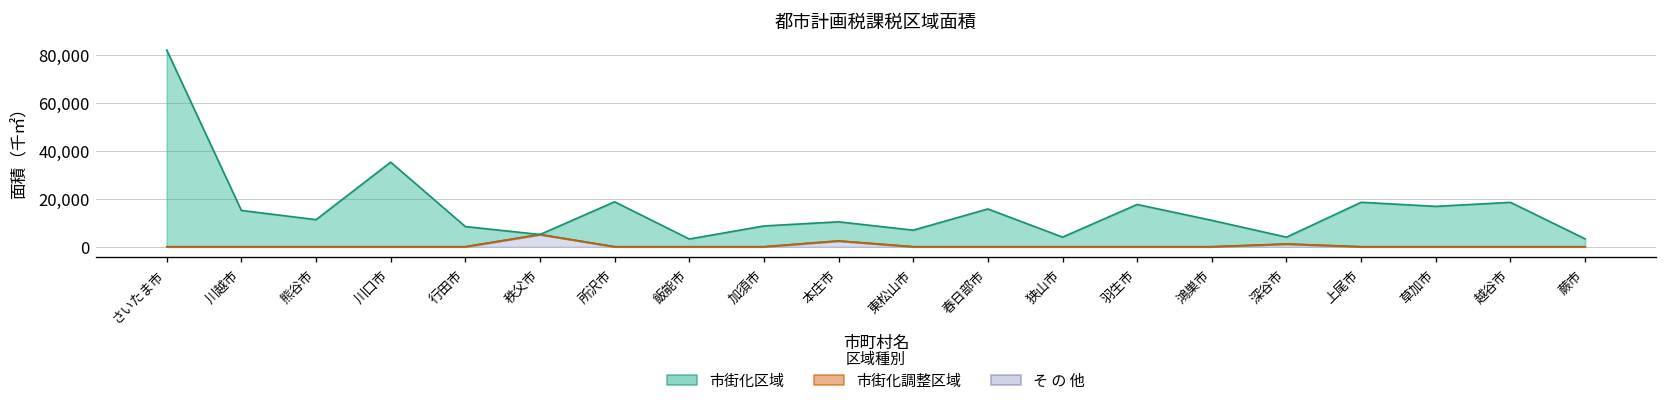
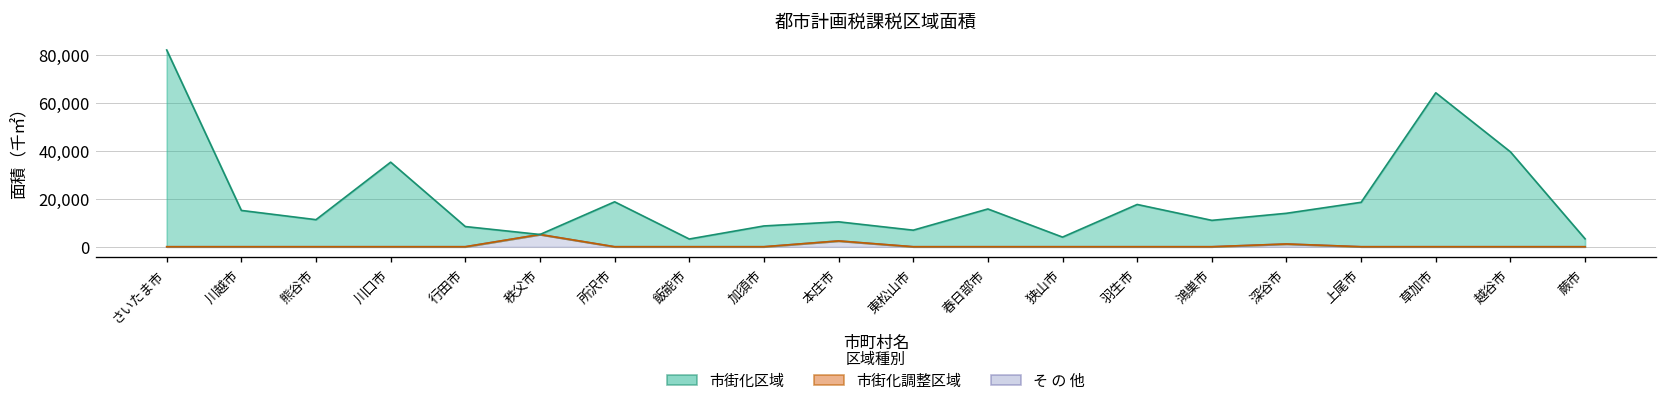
  {
    "市街化調整区域": {
      "さいたま市": "0",
      "川越市": "0",
      "熊谷市": "0",
      "川口市": "0",
      "行田市": "0",
      "所沢市": "0",
      "飯能市": "0",
      "加須市": "0",
      "本庄市": "2,000",
      "東松山市": "0",
      "春日部市": "0",
      "狭山市": "0",
      "羽生市": "0",
      "鴻巣市": "0",
      "深谷市": "1,000",
      "上尾市": "0",
      "草加市": "0",
      "越谷市": "0",
      "蕨市": "0"
    },
    "市街化区域": {
      "さいたま市": "82,000",
      "川越市": "15,000",
      "熊谷市": "11,000",
      "川口市": "35,000",
      "行田市": "8,000",
      "所沢市": "19,000",
      "飯能市": "3,000",
      "加須市": "9,000",
      "本庄市": "8,000",
      "東松山市": "7,000",
      "春日部市": "16,000",
      "狭山市": "4,000",
      "羽生市": "18,000",
      "鴻巣市": "11,000",
-     "深谷市": "3,000",
+     "深谷市": "13,000",
      "上尾市": "19,000",
-     "草加市": "17,000",
-     "越谷市": "19,000",
+     "草加市": "64,000",
+     "越谷市": "40,000",
      "蕨市": "3,000"
    }
  }
